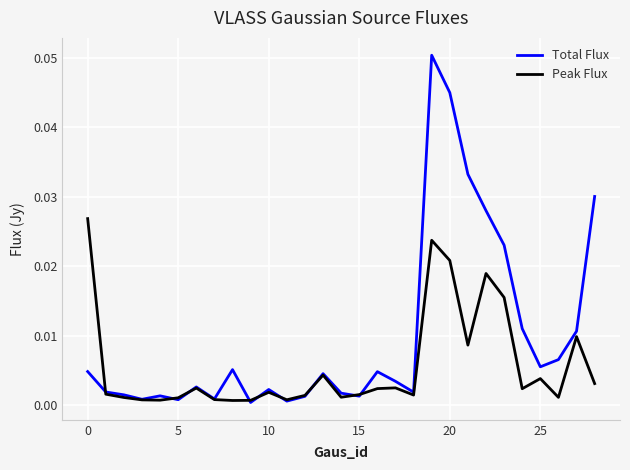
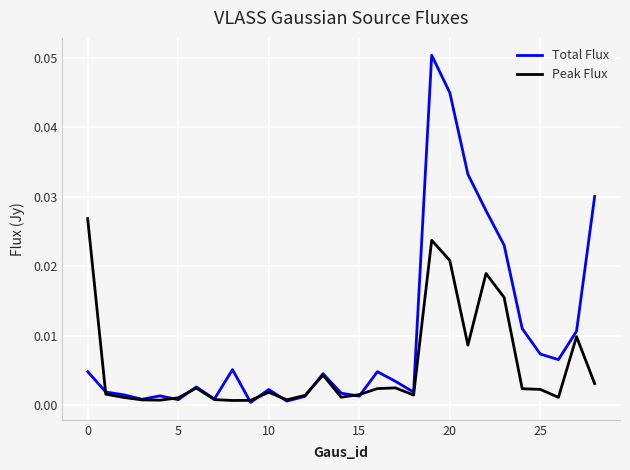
  {
    "Total Flux": {
      "0": 0.005,
      "10": 0.002,
      "20": 0.045,
-     "25": 0.006
+     "25": 0.007
    },
    "Peak Flux": {
      "0": 0.027,
      "10": 0.002,
      "20": 0.021,
-     "25": 0.004
+     "25": 0.002
    }
  }
